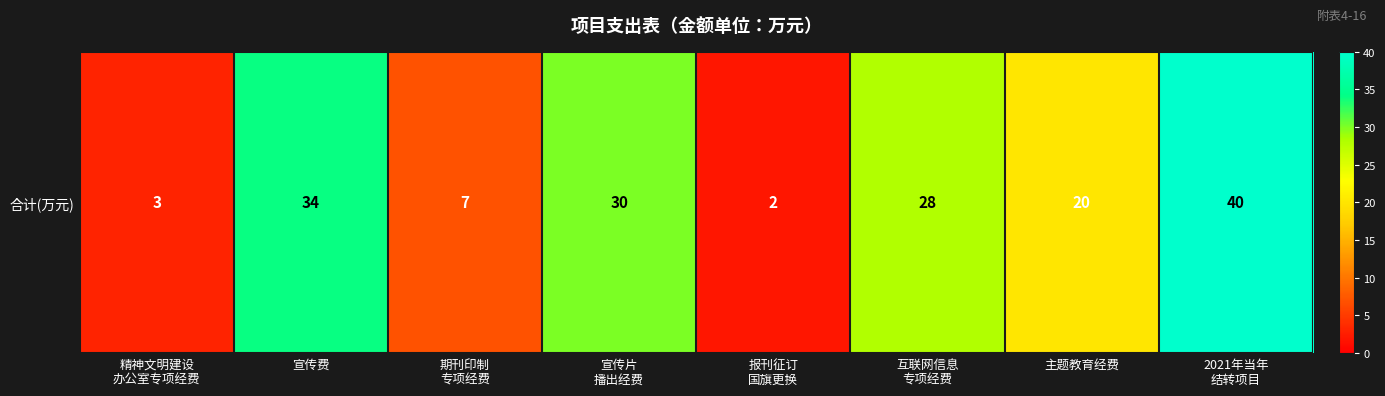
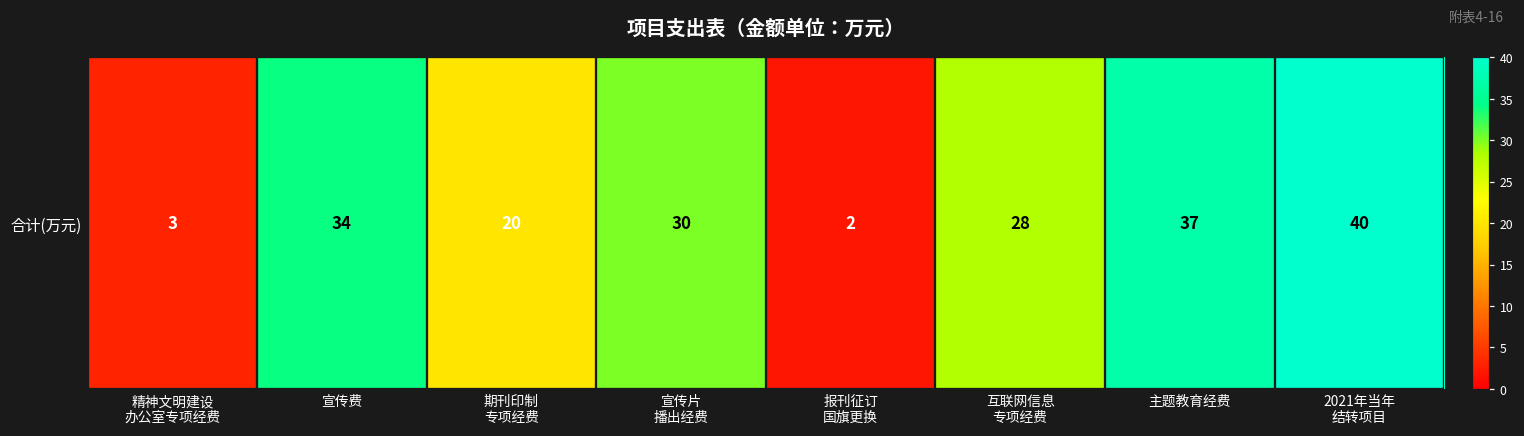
  {
    "合计(万元)": {
      "精神文明建设 办公室专项经费": 3,
      "宣传费": 34,
-     "期刊印制 专项经费": 7,
+     "期刊印制 专项经费": 20,
      "宣传片 播出经费": 30,
      "报刊征订 国旗更换": 2,
      "互联网信息 专项经费": 28,
-     "主题教育经费": 20,
+     "主题教育经费": 37,
      "2021年当年 结转项目": 40
    }
  }
